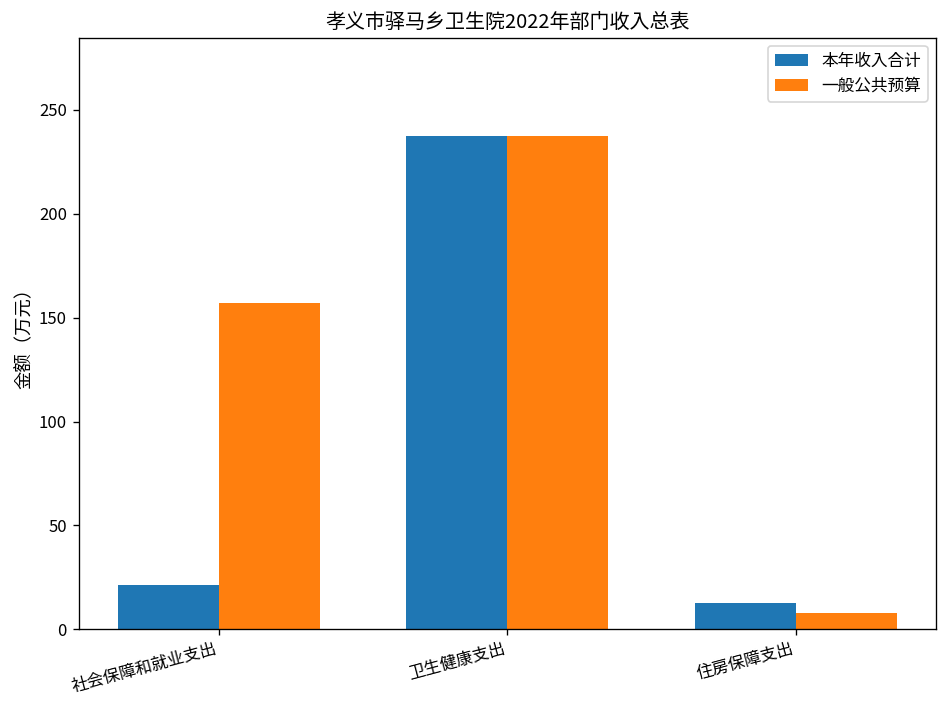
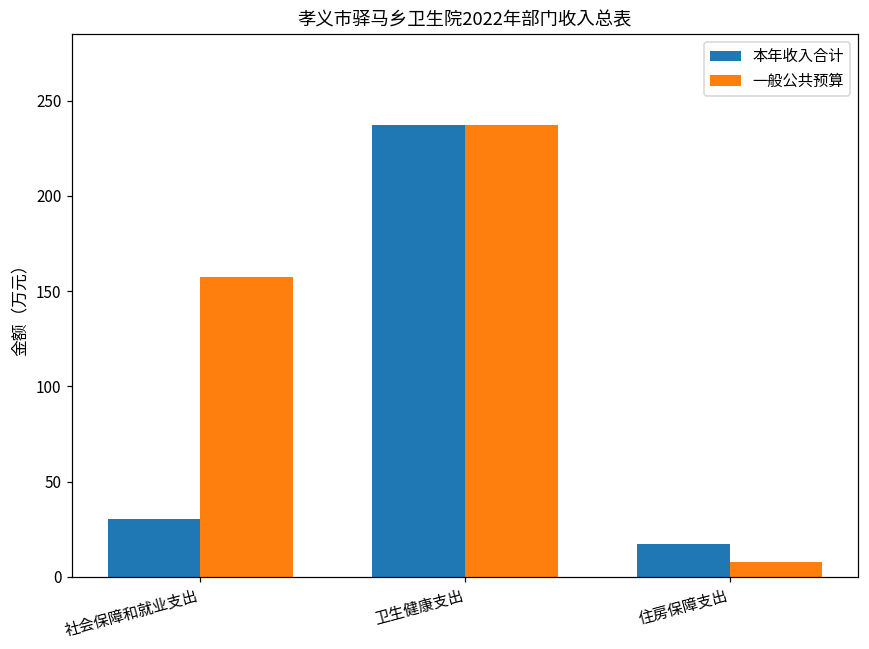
  {
    "本年收入合计": {
-     "社会保障和就业支出": 21,
+     "社会保障和就业支出": 30,
      "卫生健康支出": 237,
-     "住房保障支出": 13
+     "住房保障支出": 17
    },
    "一般公共预算": {
      "社会保障和就业支出": 157,
      "卫生健康支出": 237,
      "住房保障支出": 8
    }
  }
